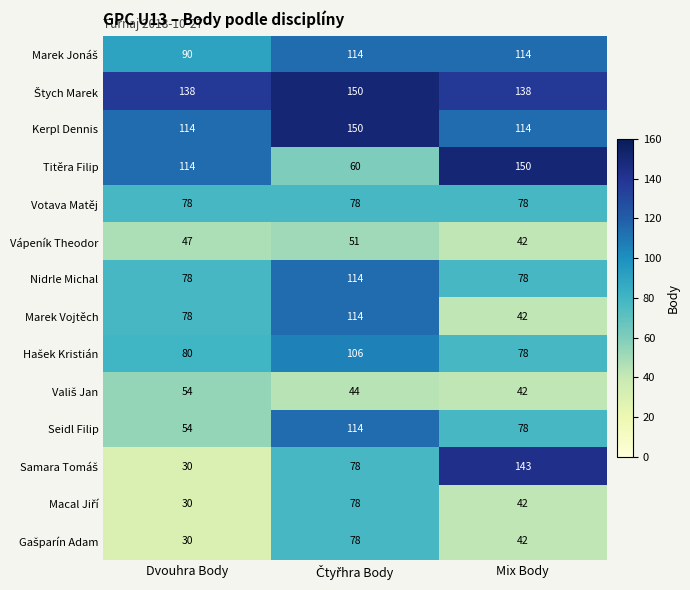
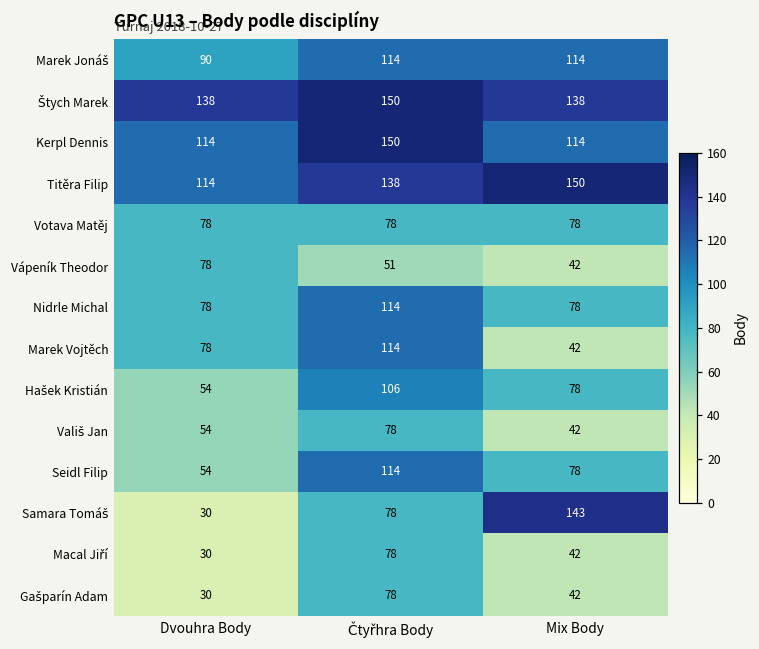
  {
    "Marek Jonáš": {
      "Dvouhra Body": 90,
      "Čtyřhra Body": 114,
      "Mix Body": 114
    },
    "Štych Marek": {
      "Dvouhra Body": 138,
      "Čtyřhra Body": 150,
      "Mix Body": 138
    },
    "Kerpl Dennis": {
      "Dvouhra Body": 114,
      "Čtyřhra Body": 150,
      "Mix Body": 114
    },
    "Titěra Filip": {
      "Dvouhra Body": 114,
-     "Čtyřhra Body": 60,
+     "Čtyřhra Body": 138,
      "Mix Body": 150
    },
    "Votava Matěj": {
      "Dvouhra Body": 78,
      "Čtyřhra Body": 78,
      "Mix Body": 78
    },
    "Vápeník Theodor": {
-     "Dvouhra Body": 47,
+     "Dvouhra Body": 78,
      "Čtyřhra Body": 51,
      "Mix Body": 42
    },
    "Nidrle Michal": {
      "Dvouhra Body": 78,
      "Čtyřhra Body": 114,
      "Mix Body": 78
    },
    "Marek Vojtěch": {
      "Dvouhra Body": 78,
      "Čtyřhra Body": 114,
      "Mix Body": 42
    },
    "Hašek Kristián": {
-     "Dvouhra Body": 80,
+     "Dvouhra Body": 54,
      "Čtyřhra Body": 106,
      "Mix Body": 78
    },
    "Vališ Jan": {
      "Dvouhra Body": 54,
-     "Čtyřhra Body": 44,
+     "Čtyřhra Body": 78,
      "Mix Body": 42
    },
    "Seidl Filip": {
      "Dvouhra Body": 54,
      "Čtyřhra Body": 114,
      "Mix Body": 78
    },
    "Samara Tomáš": {
      "Dvouhra Body": 30,
      "Čtyřhra Body": 78,
      "Mix Body": 143
    },
    "Macal Jiří": {
      "Dvouhra Body": 30,
      "Čtyřhra Body": 78,
      "Mix Body": 42
    },
    "Gašparín Adam": {
      "Dvouhra Body": 30,
      "Čtyřhra Body": 78,
      "Mix Body": 42
    }
  }
